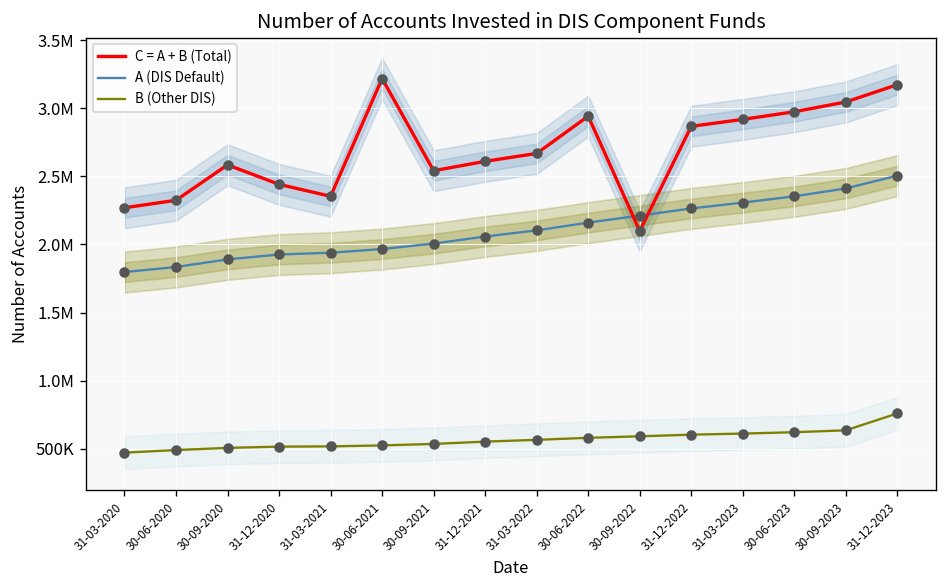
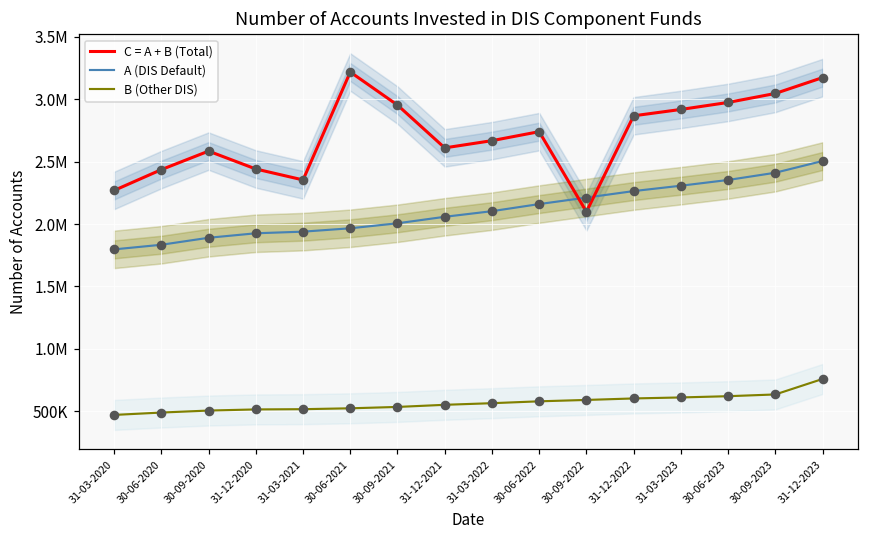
  {
    "C = A + B (Total)": {
      "31-03-2020": 2270000,
-     "30-06-2020": 2320000,
+     "30-06-2020": 2440000,
      "30-09-2020": 2580000,
      "31-12-2020": 2440000,
      "31-03-2021": 2350000,
      "30-06-2021": 3220000,
-     "30-09-2021": 2540000,
+     "30-09-2021": 2950000,
      "31-12-2021": 2610000,
      "31-03-2022": 2670000,
-     "30-06-2022": 2940000,
+     "30-06-2022": 2740000,
      "30-09-2022": 2100000,
      "31-12-2022": 2870000,
      "31-03-2023": 2920000,
      "30-06-2023": 2970000,
      "30-09-2023": 3050000,
      "31-12-2023": 3170000
    }
  }
